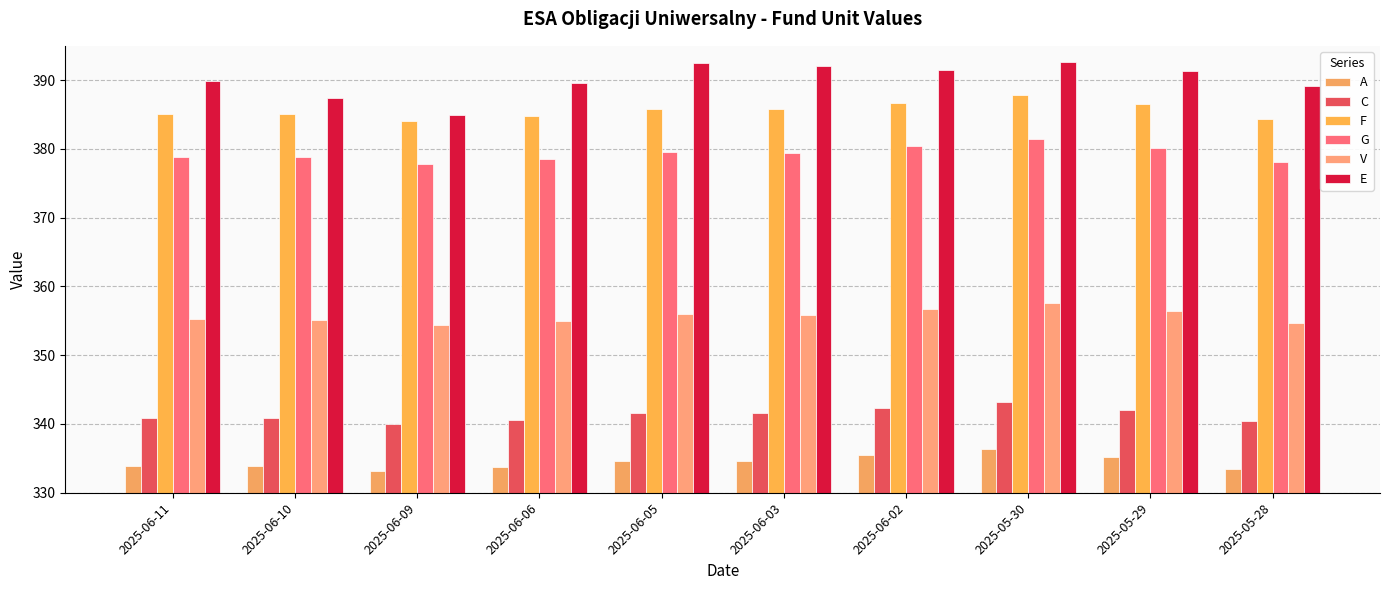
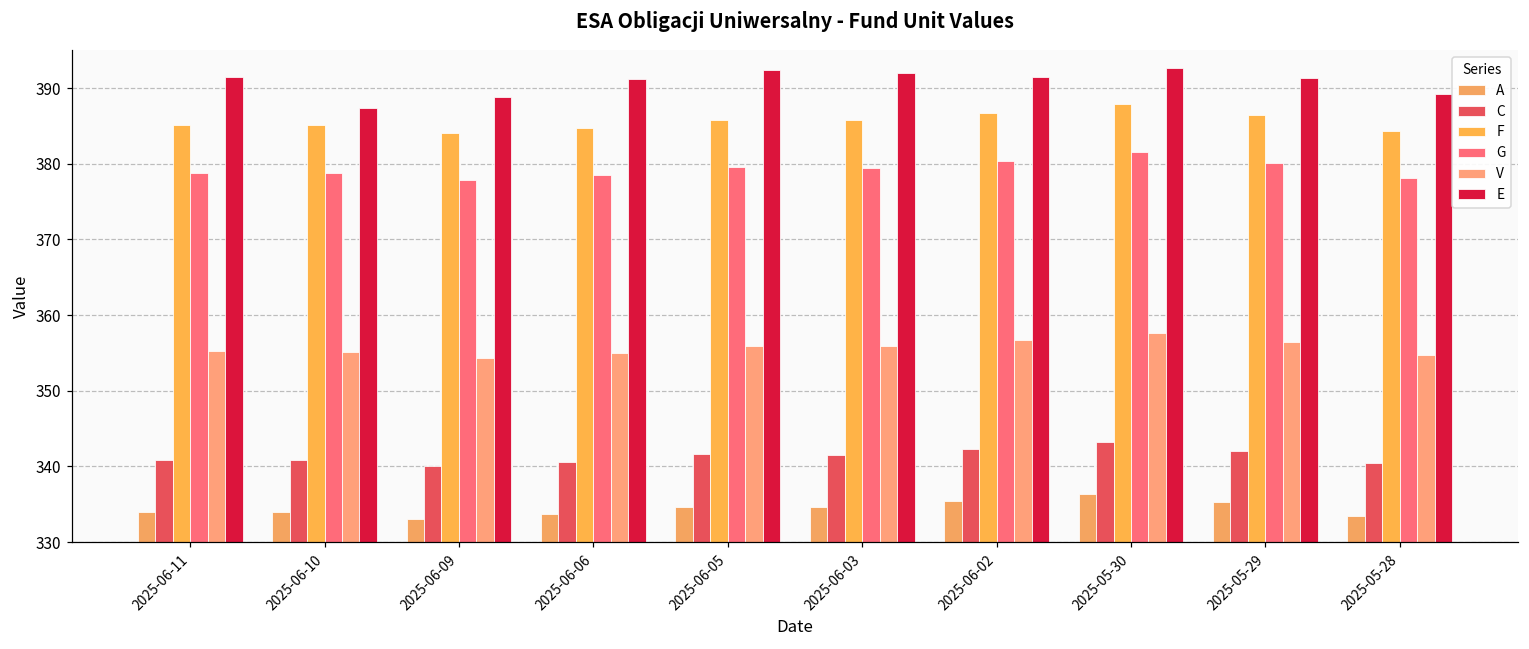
  {
    "E": {
-     "2025-06-11": 390,
+     "2025-06-11": 392,
      "2025-06-10": 387,
-     "2025-06-09": 385,
-     "2025-06-06": 390,
+     "2025-06-09": 389,
+     "2025-06-06": 391,
      "2025-06-05": 392,
      "2025-06-03": 392,
      "2025-06-02": 392,
      "2025-05-30": 393,
      "2025-05-29": 391,
      "2025-05-28": 389
    }
  }
